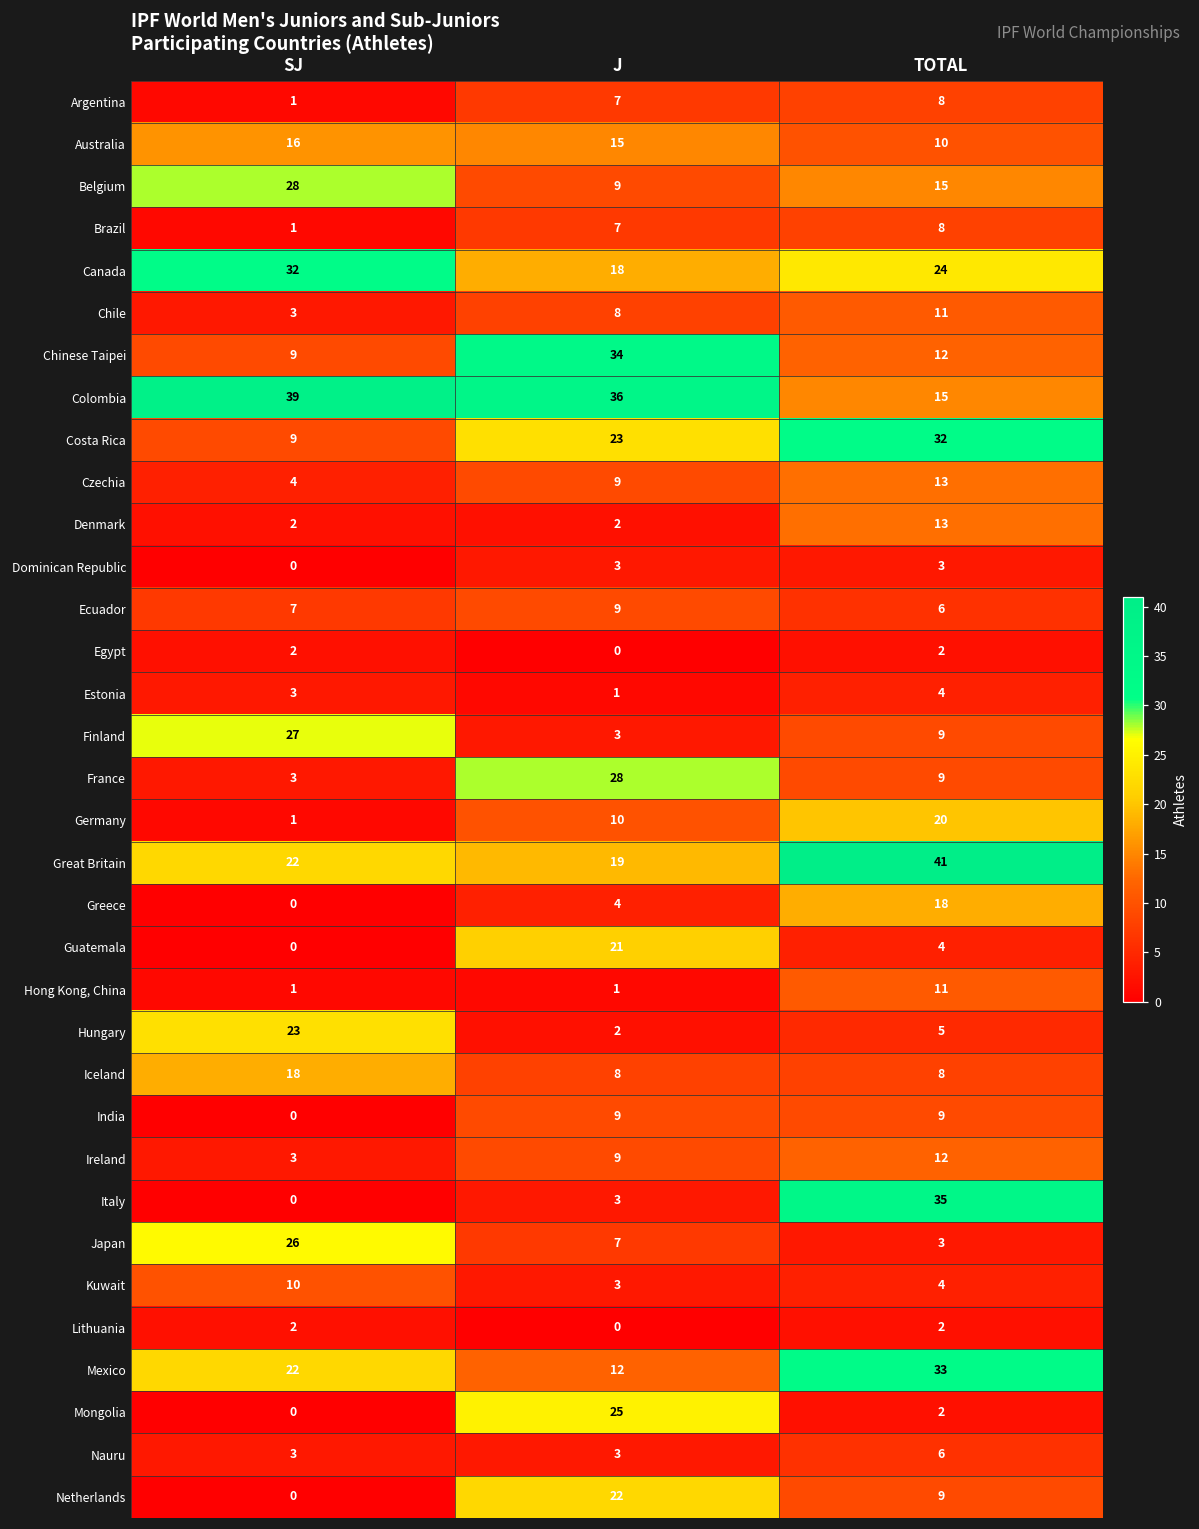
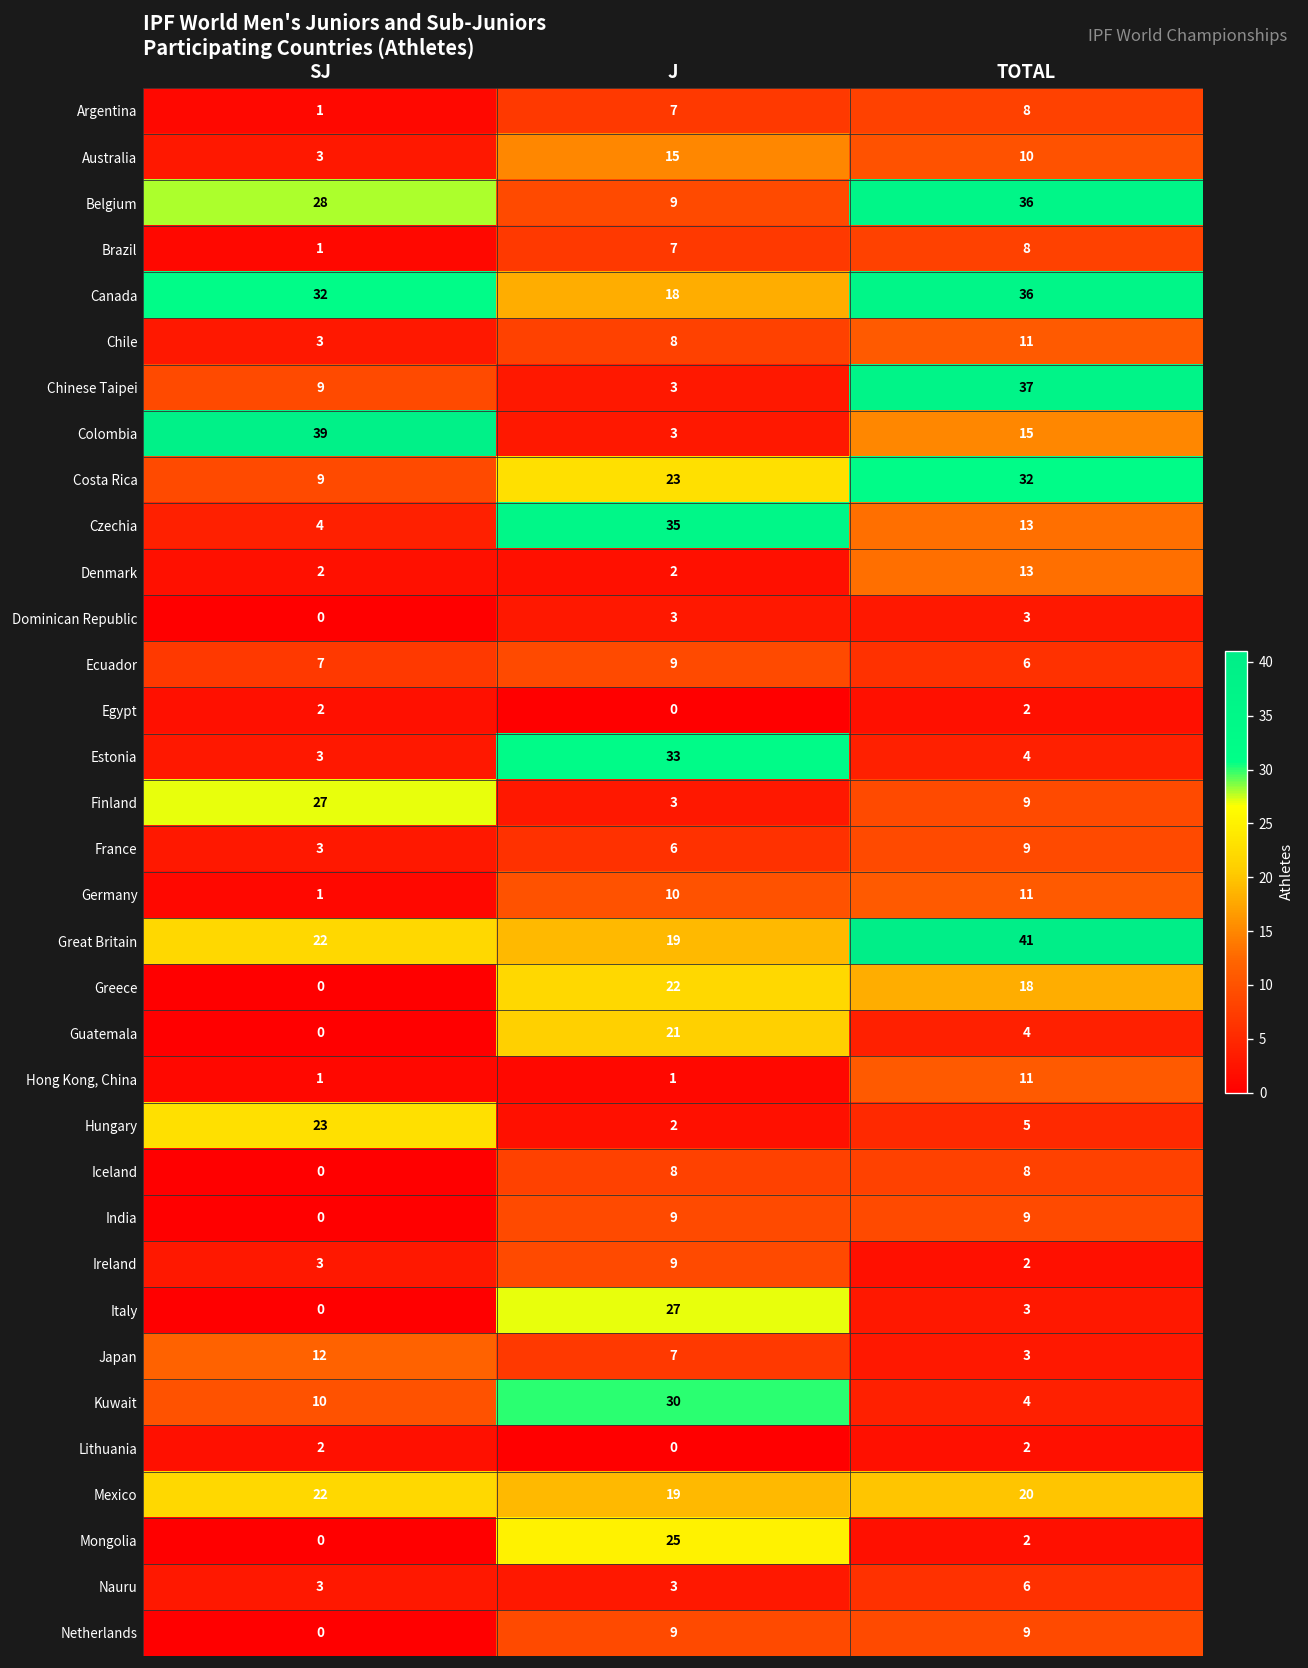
  {
    "Argentina": {
      "SJ": 1,
      "J": 7,
      "TOTAL": 8
    },
    "Australia": {
-     "SJ": 16,
+     "SJ": 3,
      "J": 15,
      "TOTAL": 10
    },
    "Belgium": {
      "SJ": 28,
      "J": 9,
-     "TOTAL": 15
+     "TOTAL": 36
    },
    "Brazil": {
      "SJ": 1,
      "J": 7,
      "TOTAL": 8
    },
    "Canada": {
      "SJ": 32,
      "J": 18,
-     "TOTAL": 24
+     "TOTAL": 36
    },
    "Chile": {
      "SJ": 3,
      "J": 8,
      "TOTAL": 11
    },
    "Chinese Taipei": {
      "SJ": 9,
-     "J": 34,
-     "TOTAL": 12
+     "J": 3,
+     "TOTAL": 37
    },
    "Colombia": {
      "SJ": 39,
-     "J": 36,
+     "J": 3,
      "TOTAL": 15
    },
    "Costa Rica": {
      "SJ": 9,
      "J": 23,
      "TOTAL": 32
    },
    "Czechia": {
      "SJ": 4,
-     "J": 9,
+     "J": 35,
      "TOTAL": 13
    },
    "Denmark": {
      "SJ": 2,
      "J": 2,
      "TOTAL": 13
    },
    "Dominican Republic": {
      "SJ": 0,
      "J": 3,
      "TOTAL": 3
    },
    "Ecuador": {
      "SJ": 7,
      "J": 9,
      "TOTAL": 6
    },
    "Egypt": {
      "SJ": 2,
      "J": 0,
      "TOTAL": 2
    },
    "Estonia": {
      "SJ": 3,
-     "J": 1,
+     "J": 33,
      "TOTAL": 4
    },
    "Finland": {
      "SJ": 27,
      "J": 3,
      "TOTAL": 9
    },
    "France": {
      "SJ": 3,
-     "J": 28,
+     "J": 6,
      "TOTAL": 9
    },
    "Germany": {
      "SJ": 1,
      "J": 10,
-     "TOTAL": 20
+     "TOTAL": 11
    },
    "Great Britain": {
      "SJ": 22,
      "J": 19,
      "TOTAL": 41
    },
    "Greece": {
      "SJ": 0,
-     "J": 4,
+     "J": 22,
      "TOTAL": 18
    },
    "Guatemala": {
      "SJ": 0,
      "J": 21,
      "TOTAL": 4
    },
    "Hong Kong, China": {
      "SJ": 1,
      "J": 1,
      "TOTAL": 11
    },
    "Hungary": {
      "SJ": 23,
      "J": 2,
      "TOTAL": 5
    },
    "Iceland": {
-     "SJ": 18,
+     "SJ": 0,
      "J": 8,
      "TOTAL": 8
    },
    "India": {
      "SJ": 0,
      "J": 9,
      "TOTAL": 9
    },
    "Ireland": {
      "SJ": 3,
      "J": 9,
-     "TOTAL": 12
+     "TOTAL": 2
    },
    "Italy": {
      "SJ": 0,
-     "J": 3,
-     "TOTAL": 35
+     "J": 27,
+     "TOTAL": 3
    },
    "Japan": {
-     "SJ": 26,
+     "SJ": 12,
      "J": 7,
      "TOTAL": 3
    },
    "Kuwait": {
      "SJ": 10,
-     "J": 3,
+     "J": 30,
      "TOTAL": 4
    },
    "Lithuania": {
      "SJ": 2,
      "J": 0,
      "TOTAL": 2
    },
    "Mexico": {
      "SJ": 22,
-     "J": 12,
-     "TOTAL": 33
+     "J": 19,
+     "TOTAL": 20
    },
    "Mongolia": {
      "SJ": 0,
      "J": 25,
      "TOTAL": 2
    },
    "Nauru": {
      "SJ": 3,
      "J": 3,
      "TOTAL": 6
    },
    "Netherlands": {
      "SJ": 0,
-     "J": 22,
+     "J": 9,
      "TOTAL": 9
    }
  }
